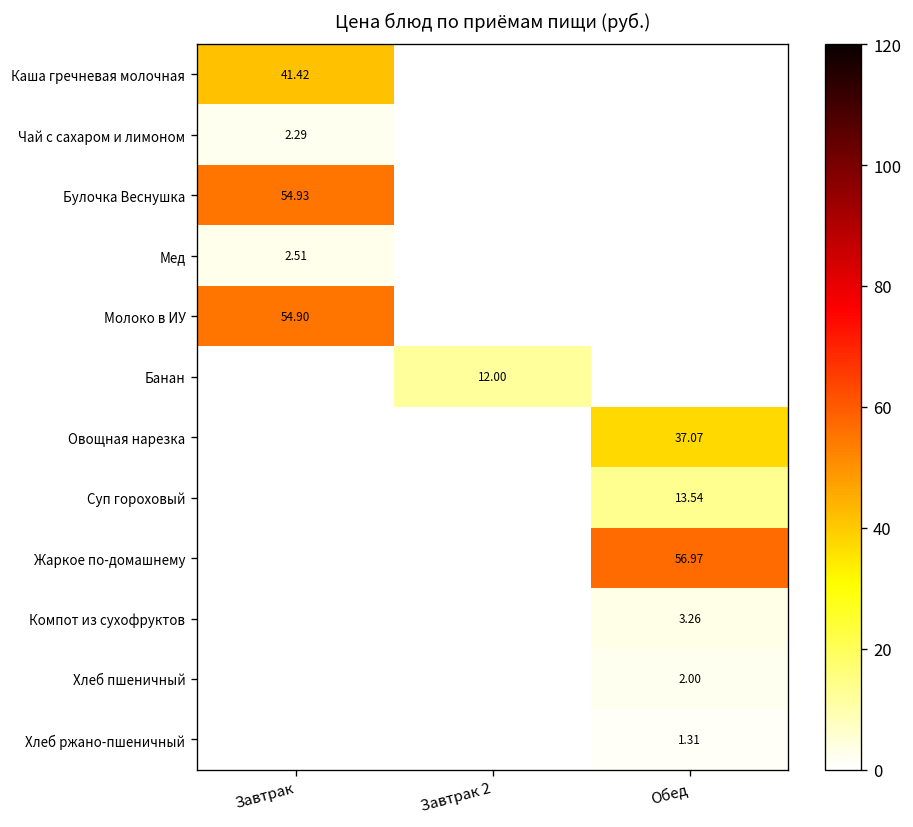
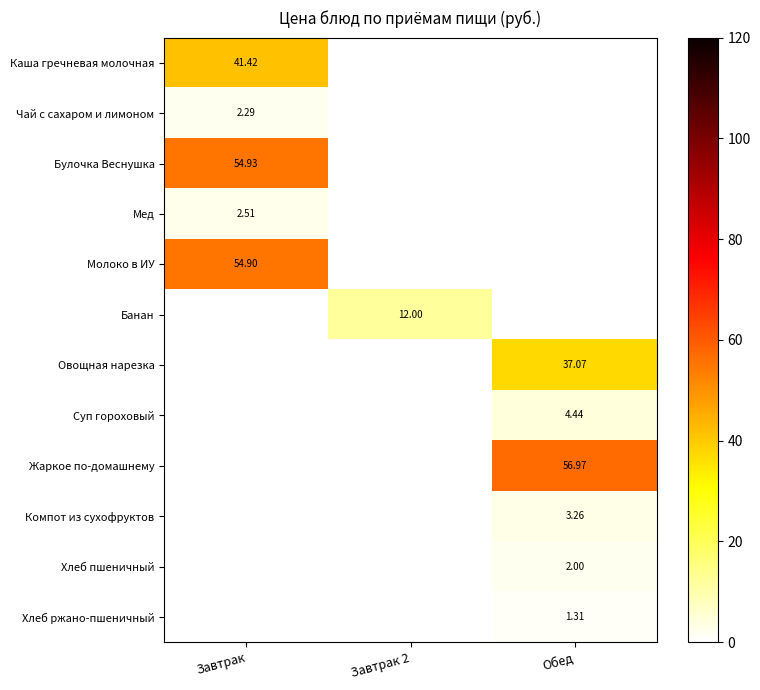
  {
    "Каша гречневая молочная": {
      "Завтрак": 41.42
    },
    "Чай с сахаром и лимоном": {
      "Завтрак": 2.29
    },
    "Булочка Веснушка": {
      "Завтрак": 54.93
    },
    "Мед": {
      "Завтрак": 2.51
    },
    "Молоко в ИУ": {
      "Завтрак": 54.90
    },
    "Банан": {
      "Завтрак 2": 12.00
    },
    "Овощная нарезка": {
      "Обед": 37.07
    },
    "Суп гороховый": {
-     "Обед": 13.54
+     "Обед": 4.44
    },
    "Жаркое по-домашнему": {
      "Обед": 56.97
    },
    "Компот из сухофруктов": {
      "Обед": 3.26
    },
    "Хлеб пшеничный": {
      "Обед": 2.00
    },
    "Хлеб ржано-пшеничный": {
      "Обед": 1.31
    }
  }
